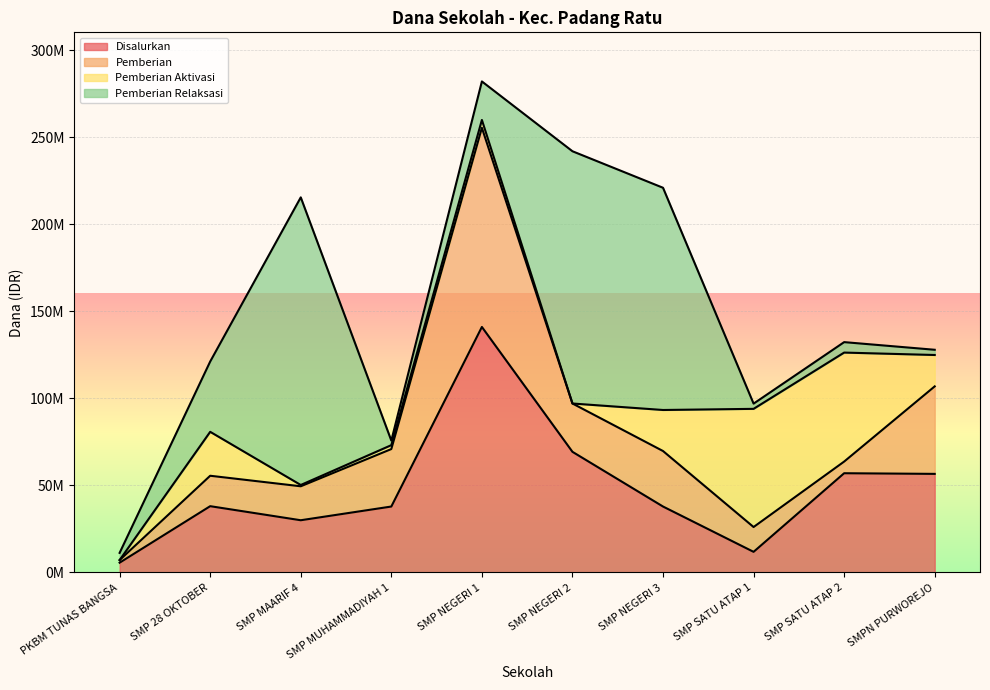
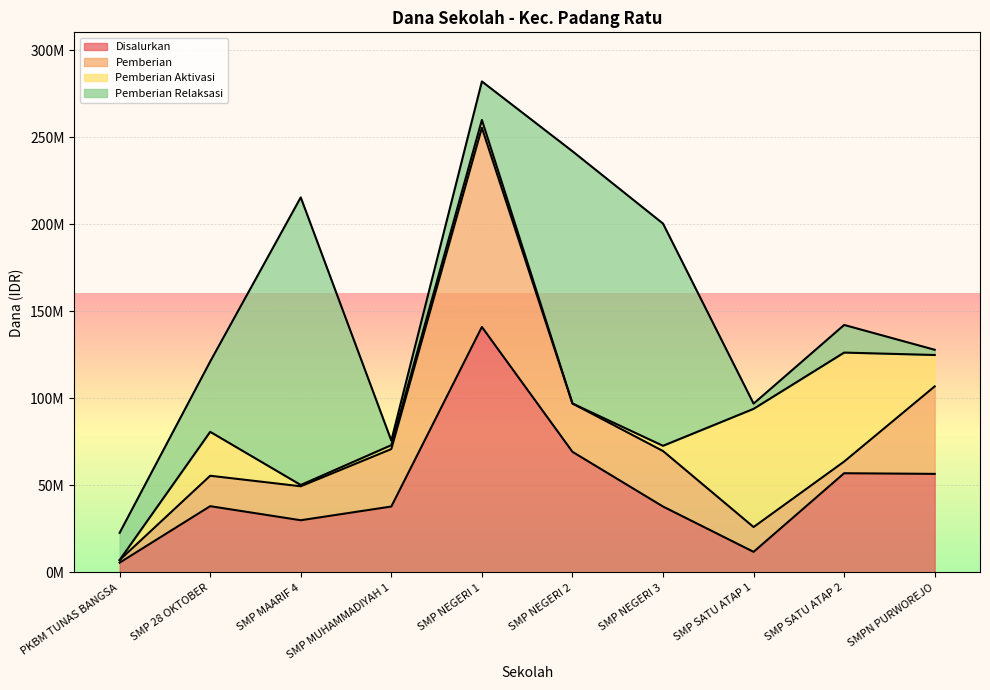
  {
    "Disalurkan": {
      "PKBM TUNAS BANGSA": 6000000,
      "SMP 28 OKTOBER": 38000000,
      "SMP MAARIF 4": 30000000,
      "SMP MUHAMMADIYAH 1": 38000000,
      "SMP NEGERI 1": 141000000,
      "SMP NEGERI 2": 69000000,
      "SMP NEGERI 3": 38000000,
      "SMP SATU ATAP 1": 12000000,
      "SMP SATU ATAP 2": 57000000,
      "SMPN PURWOREJO": 57000000
    },
    "Pemberian": {
      "SMP 28 OKTOBER": 17000000,
      "SMP MUHAMMADIYAH 1": 33000000,
      "SMP NEGERI 1": 114000000,
      "SMP NEGERI 3": 32000000,
      "SMP SATU ATAP 1": 14000000,
      "SMP SATU ATAP 2": 7000000,
      "SMPN PURWOREJO": 50000000
    },
    "Pemberian Aktivasi": {
      "SMP 28 OKTOBER": 25000000,
      "SMP MUHAMMADIYAH 1": 2000000,
      "SMP NEGERI 1": 5000000,
-     "SMP NEGERI 3": 24000000,
+     "SMP NEGERI 3": 3000000,
      "SMP SATU ATAP 1": 68000000,
      "SMP SATU ATAP 2": 63000000,
      "SMPN PURWOREJO": 18000000
    },
    "Pemberian Relaksasi": {
-     "PKBM TUNAS BANGSA": 4000000,
+     "PKBM TUNAS BANGSA": 16000000,
      "SMP 28 OKTOBER": 40000000,
      "SMP MAARIF 4": 165000000,
      "SMP MUHAMMADIYAH 1": 3000000,
      "SMP NEGERI 1": 22000000,
      "SMP NEGERI 2": 145000000,
      "SMP NEGERI 3": 128000000,
      "SMP SATU ATAP 1": 3000000,
-     "SMP SATU ATAP 2": 6000000,
+     "SMP SATU ATAP 2": 16000000,
      "SMPN PURWOREJO": 3000000
    }
  }
